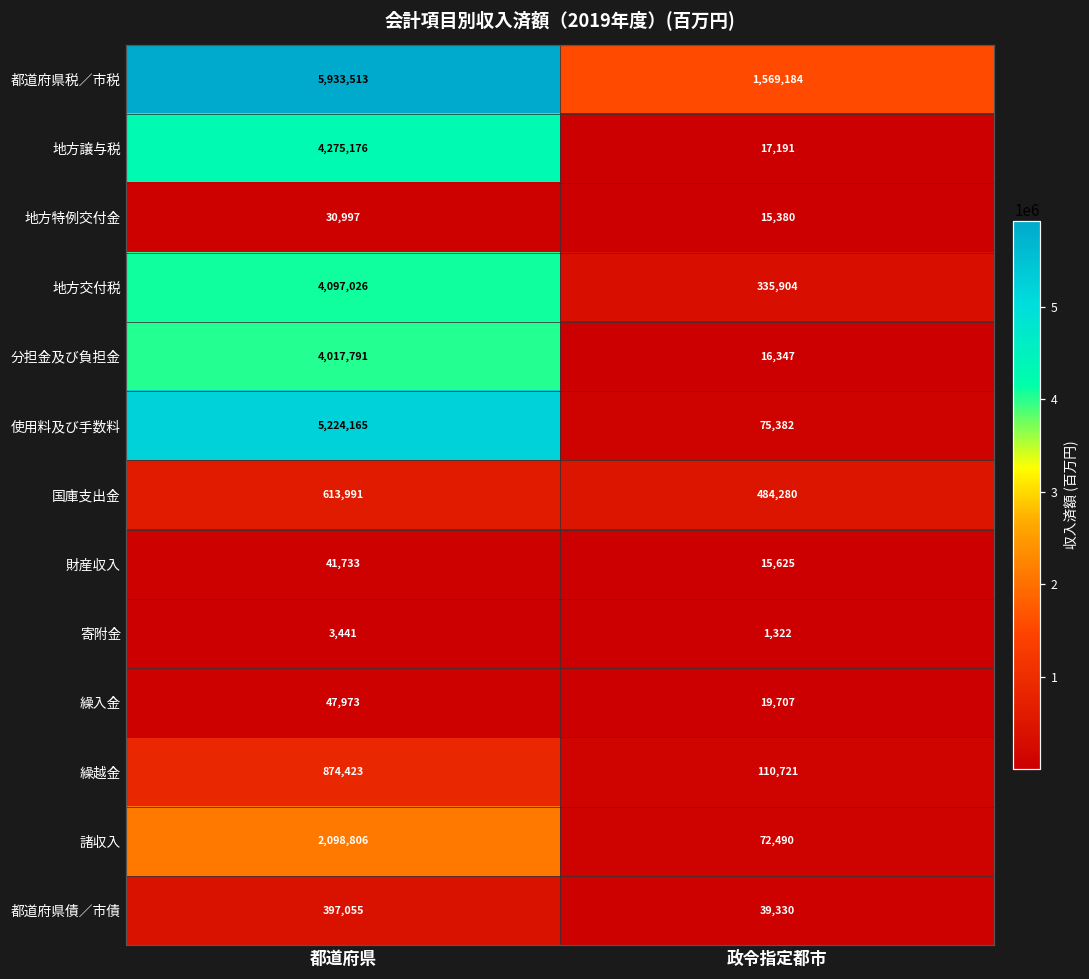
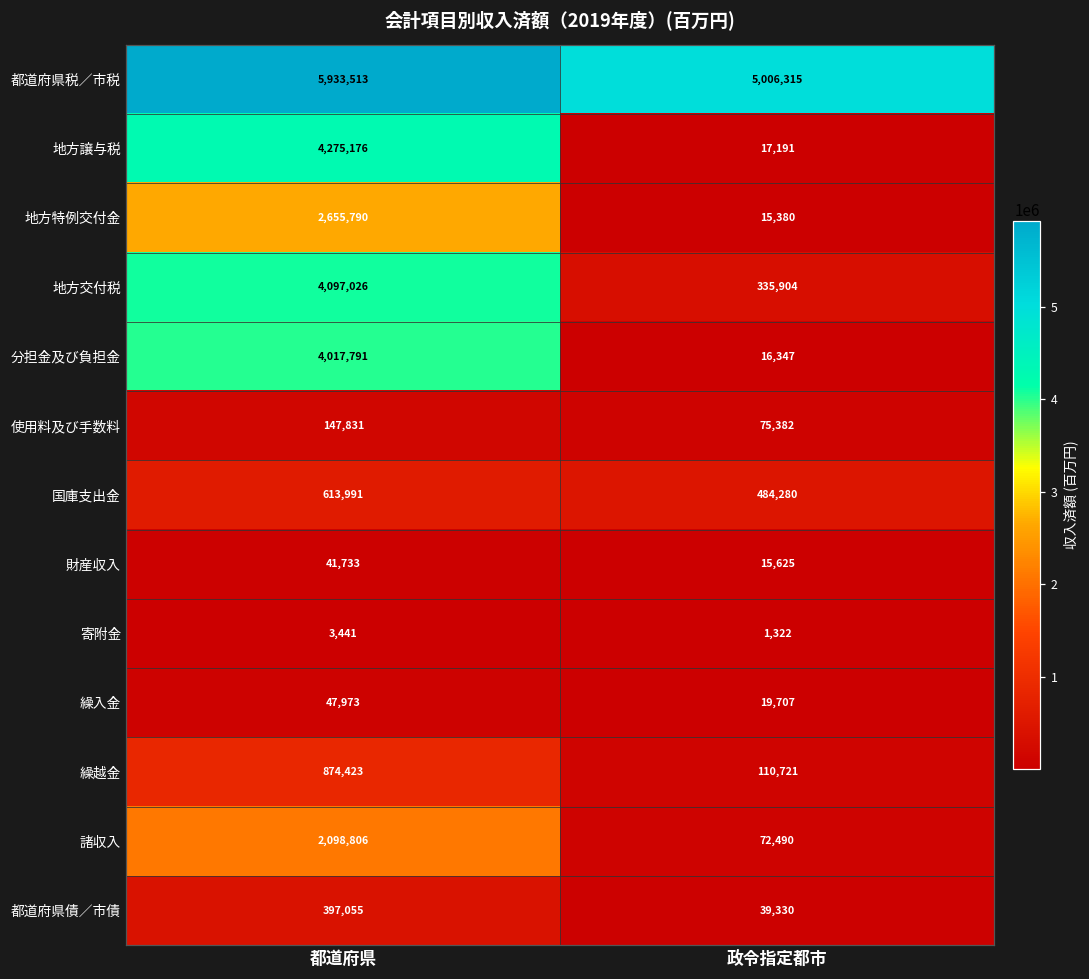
  {
    "都道府県税／市税": {
      "都道府県": "5,933,513",
-     "政令指定都市": "1,569,184"
+     "政令指定都市": "5,006,315"
    },
    "地方譲与税": {
      "都道府県": "4,275,176",
      "政令指定都市": "17,191"
    },
    "地方特例交付金": {
-     "都道府県": "30,997",
+     "都道府県": "2,655,790",
      "政令指定都市": "15,380"
    },
    "地方交付税": {
      "都道府県": "4,097,026",
      "政令指定都市": "335,904"
    },
    "分担金及び負担金": {
      "都道府県": "4,017,791",
      "政令指定都市": "16,347"
    },
    "使用料及び手数料": {
-     "都道府県": "5,224,165",
+     "都道府県": "147,831",
      "政令指定都市": "75,382"
    },
    "国庫支出金": {
      "都道府県": "613,991",
      "政令指定都市": "484,280"
    },
    "財産収入": {
      "都道府県": "41,733",
      "政令指定都市": "15,625"
    },
    "寄附金": {
      "都道府県": "3,441",
      "政令指定都市": "1,322"
    },
    "繰入金": {
      "都道府県": "47,973",
      "政令指定都市": "19,707"
    },
    "繰越金": {
      "都道府県": "874,423",
      "政令指定都市": "110,721"
    },
    "諸収入": {
      "都道府県": "2,098,806",
      "政令指定都市": "72,490"
    },
    "都道府県債／市債": {
      "都道府県": "397,055",
      "政令指定都市": "39,330"
    }
  }
